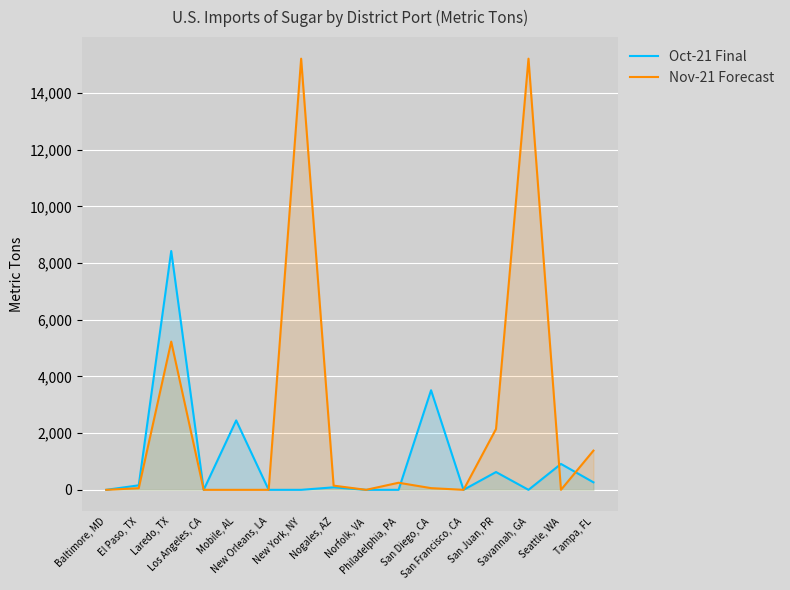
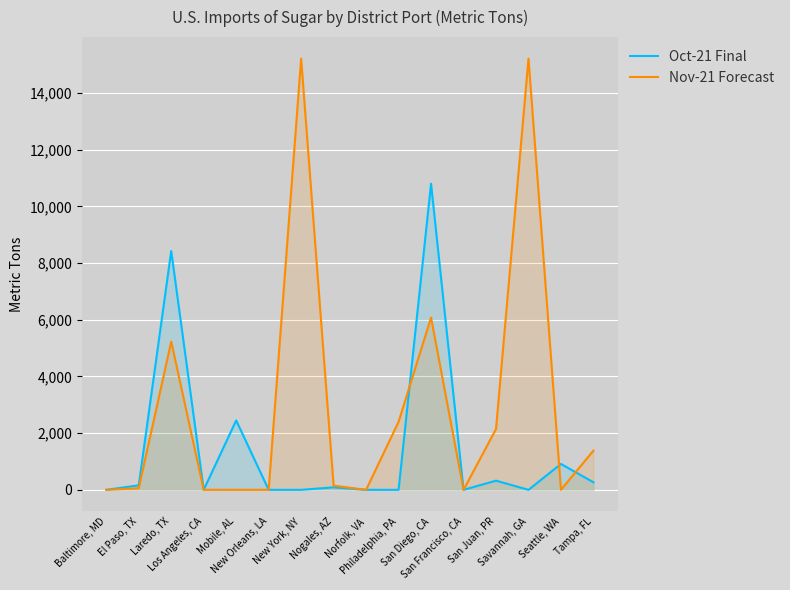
  {
    "Oct-21 Final": {
      "El Paso, TX": "200",
      "Laredo, TX": "8,400",
      "Mobile, AL": "2,500",
      "New York, NY": "0",
      "Philadelphia, PA": "0",
-     "San Diego, CA": "3,500",
-     "San Juan, PR": "600",
+     "San Diego, CA": "10,800",
+     "San Juan, PR": "300",
      "Savannah, GA": "0",
      "Seattle, WA": "900",
      "Tampa, FL": "300"
    },
    "Nov-21 Forecast": {
      "El Paso, TX": "100",
      "Laredo, TX": "5,200",
      "Mobile, AL": "0",
      "New York, NY": "15,200",
-     "Philadelphia, PA": "300",
-     "San Diego, CA": "100",
+     "Philadelphia, PA": "2,400",
+     "San Diego, CA": "6,100",
      "San Juan, PR": "2,100",
      "Savannah, GA": "15,200",
      "Seattle, WA": "0",
      "Tampa, FL": "1,400"
    }
  }
